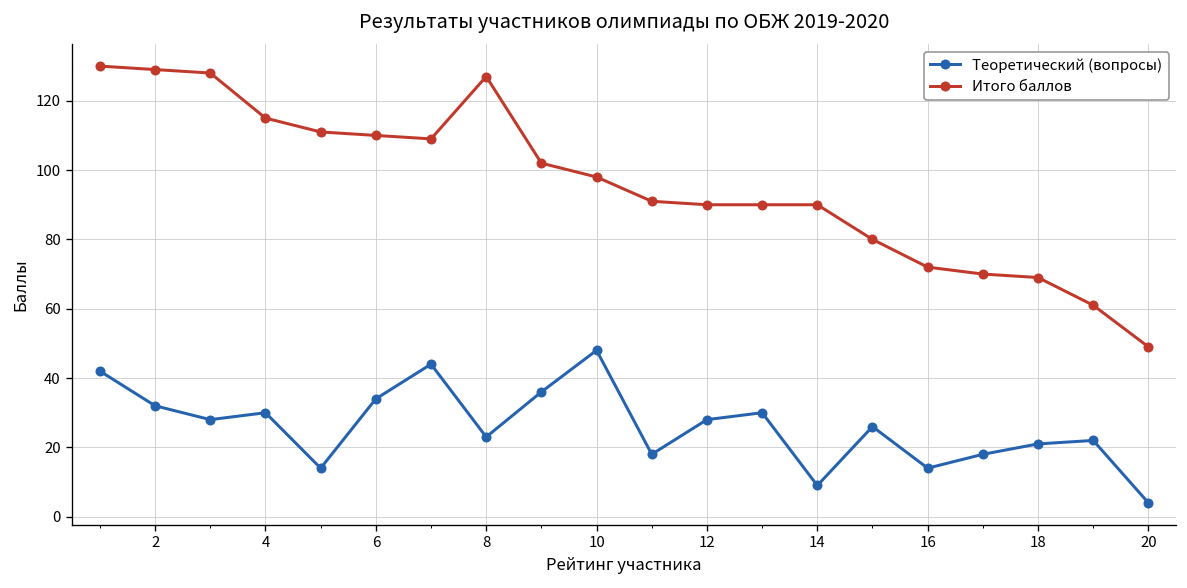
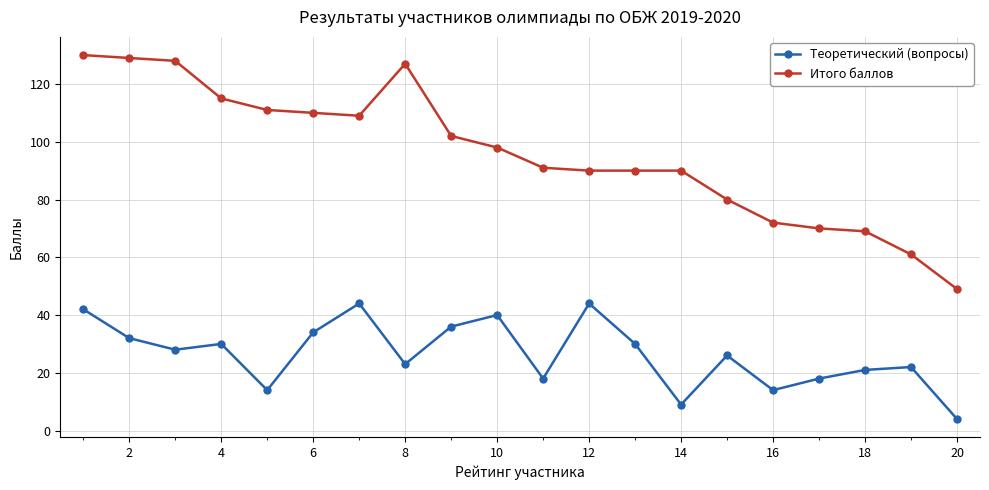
  {
    "Теоретический (вопросы)": {
      "2": 32,
      "4": 30,
      "6": 34,
      "8": 23,
-     "10": 48,
-     "12": 28,
+     "10": 40,
+     "12": 44,
      "14": 9,
      "16": 14,
      "18": 21,
      "20": 4
    },
    "Итого баллов": {
      "2": 129,
      "4": 115,
      "6": 110,
      "8": 127,
      "10": 98,
      "12": 90,
      "14": 90,
      "16": 72,
      "18": 69,
      "20": 49
    }
  }
